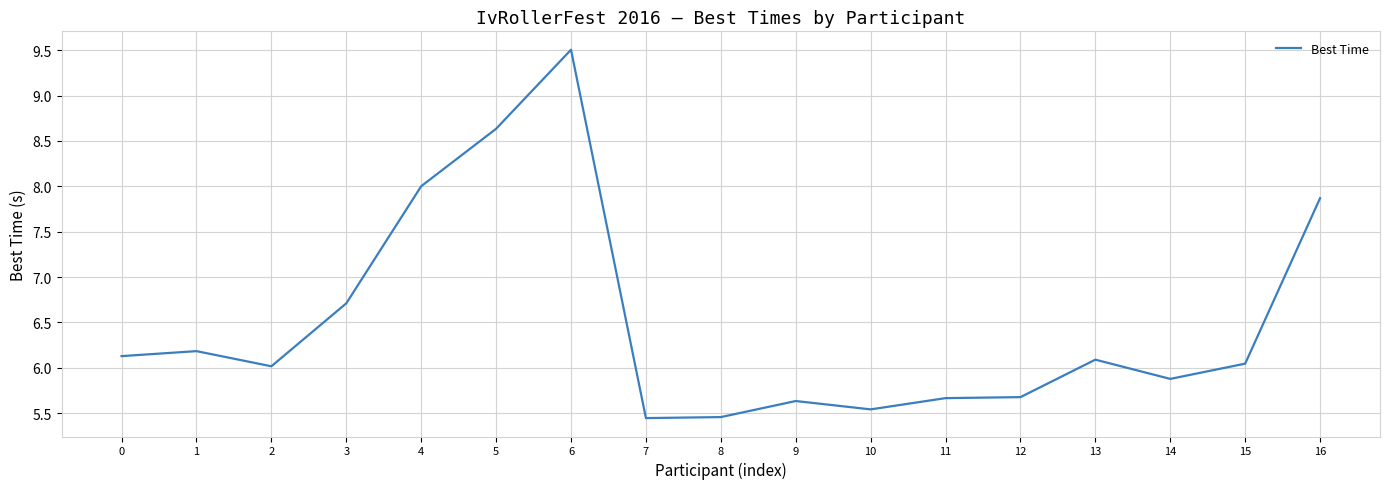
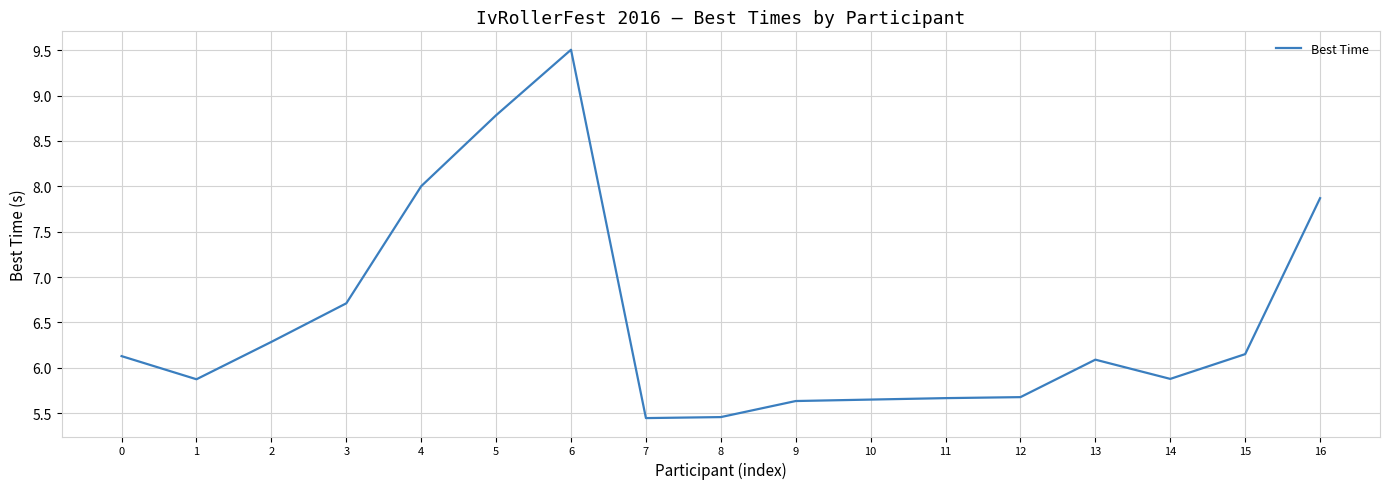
  {
    "0": 6.1,
-   "1": 6.2,
-   "2": 6.0,
+   "1": 5.9,
+   "2": 6.3,
    "3": 6.7,
    "4": 8.0,
-   "5": 8.6,
+   "5": 8.8,
    "6": 9.5,
    "7": 5.4,
    "8": 5.5,
    "9": 5.6,
-   "10": 5.5,
+   "10": 5.6,
    "11": 5.7,
    "12": 5.7,
    "13": 6.1,
    "14": 5.9,
-   "15": 6.0,
+   "15": 6.2,
    "16": 7.9
  }
